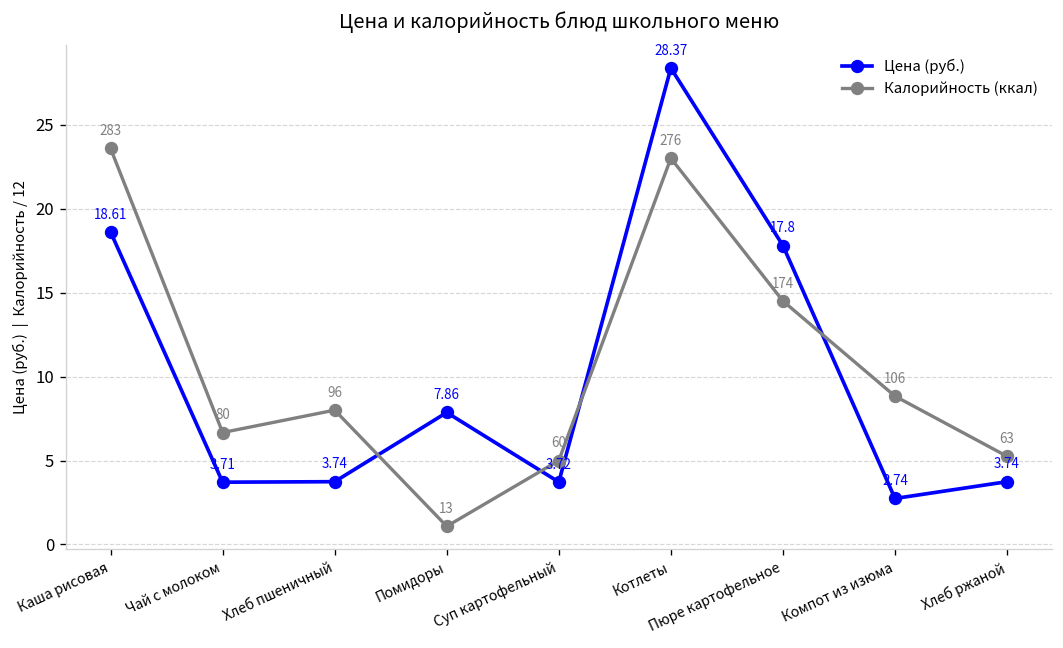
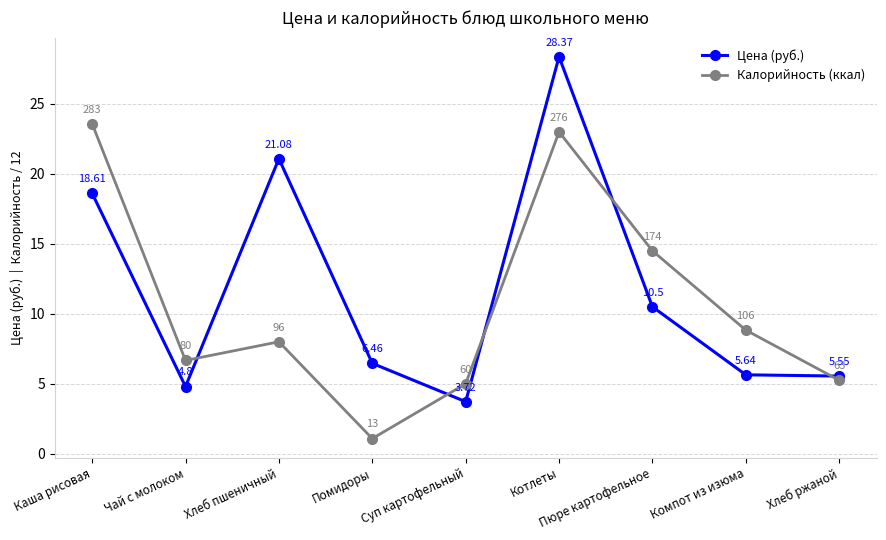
  {
    "Цена (руб.)": {
      "Каша рисовая": 18.61,
-     "Чай с молоком": 3.71,
-     "Хлеб пшеничный": 3.74,
-     "Помидоры": 7.86,
+     "Чай с молоком": 4.8,
+     "Хлеб пшеничный": 21.08,
+     "Помидоры": 6.46,
      "Котлеты": 28.37,
-     "Пюре картофельное": 17.8,
-     "Компот из изюма": 2.74,
-     "Хлеб ржаной": 3.74
+     "Пюре картофельное": 10.5,
+     "Компот из изюма": 5.64,
+     "Хлеб ржаной": 5.55
    },
    "Калорийность (ккал)": {
      "Хлеб ржаной": 5.3
    }
  }
